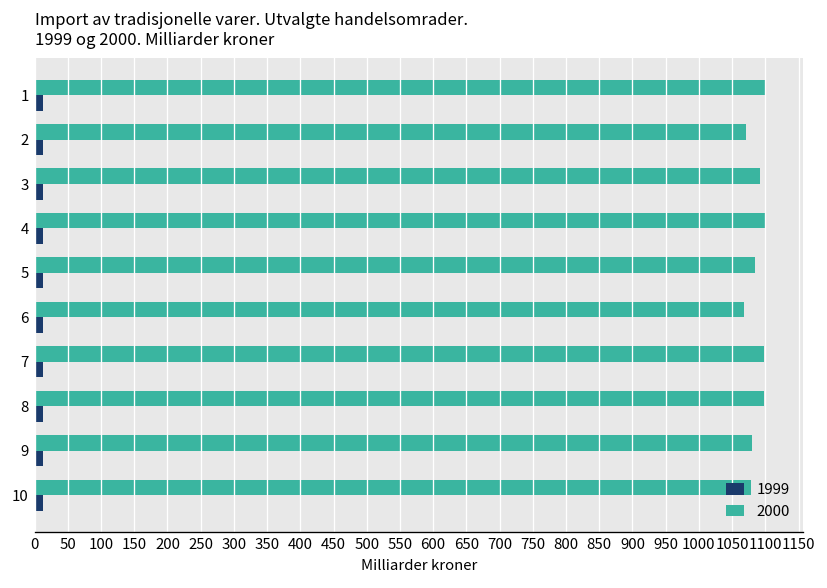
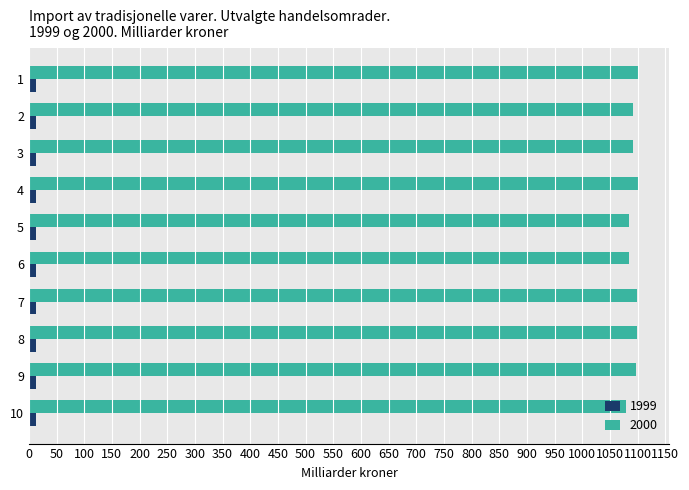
  {
    "1999": {
      "1": 10,
      "2": 10,
      "3": 10,
      "4": 10,
      "5": 10,
      "6": 10,
      "7": 10,
      "8": 10,
      "9": 10,
      "10": 10
    },
    "2000": {
      "1": 1100,
-     "2": 1070,
+     "2": 1090,
      "3": 1090,
      "4": 1100,
      "5": 1080,
-     "6": 1070,
+     "6": 1080,
      "7": 1100,
      "8": 1100,
-     "9": 1080,
+     "9": 1100,
      "10": 1080
    }
  }
